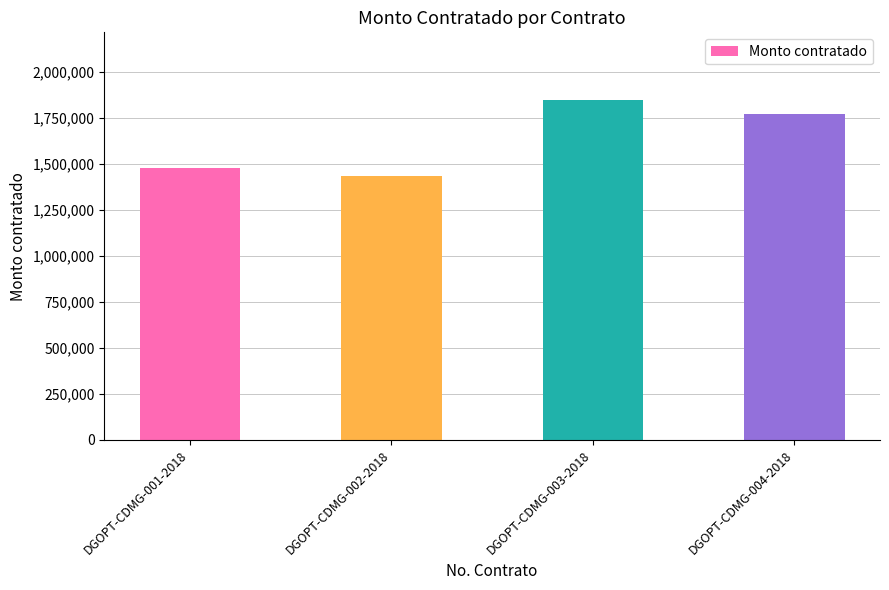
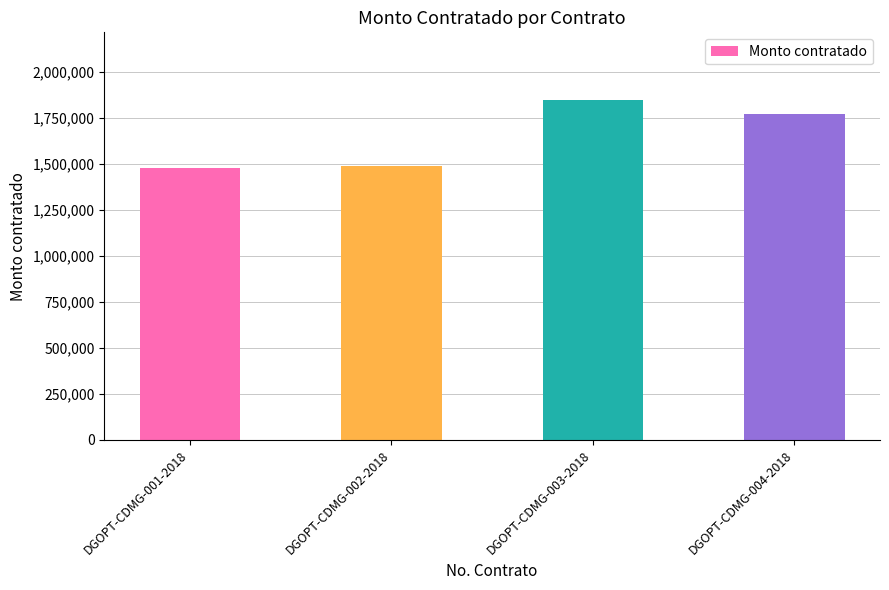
  {
    "DGOPT-CDMG-001-2018": "1,480,000",
-   "DGOPT-CDMG-002-2018": "1,430,000",
+   "DGOPT-CDMG-002-2018": "1,490,000",
    "DGOPT-CDMG-003-2018": "1,840,000",
    "DGOPT-CDMG-004-2018": "1,770,000"
  }
